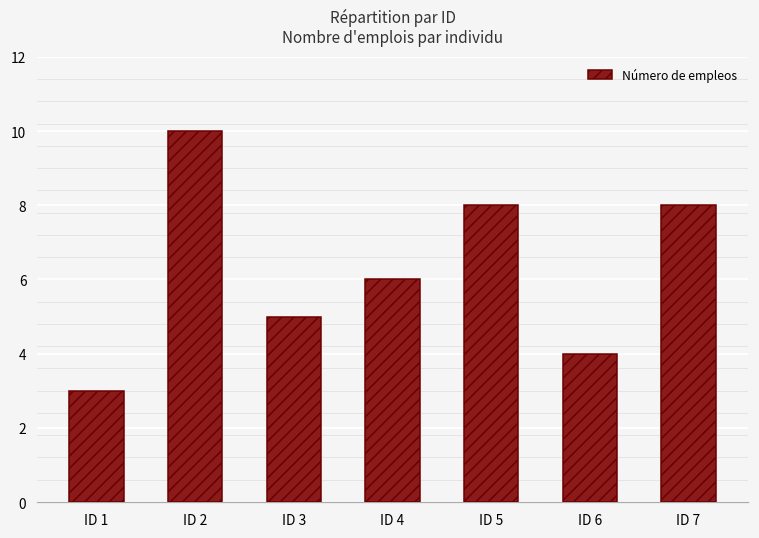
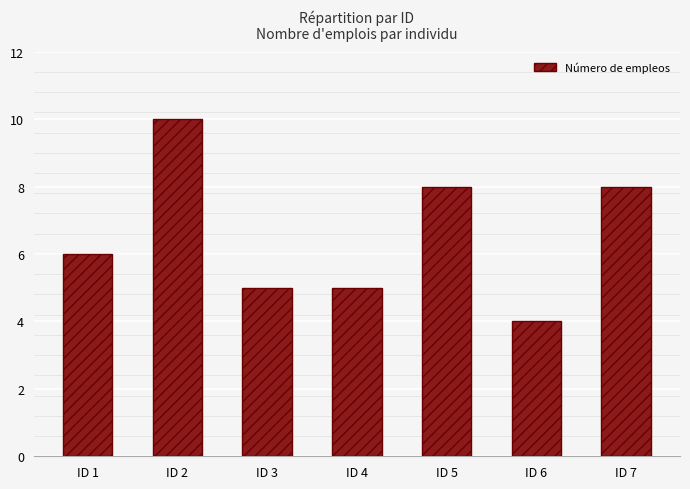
  {
-   "ID 1": 3,
+   "ID 1": 6,
    "ID 2": 10,
    "ID 3": 5,
-   "ID 4": 6,
+   "ID 4": 5,
    "ID 5": 8,
    "ID 6": 4,
    "ID 7": 8
  }
